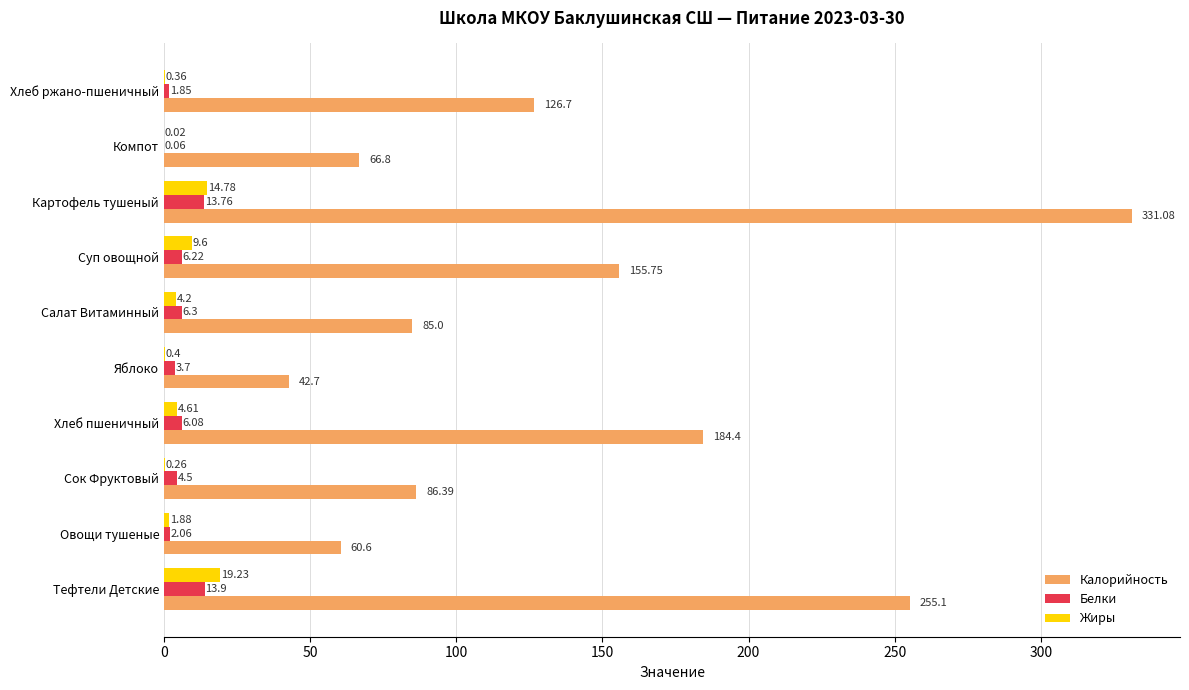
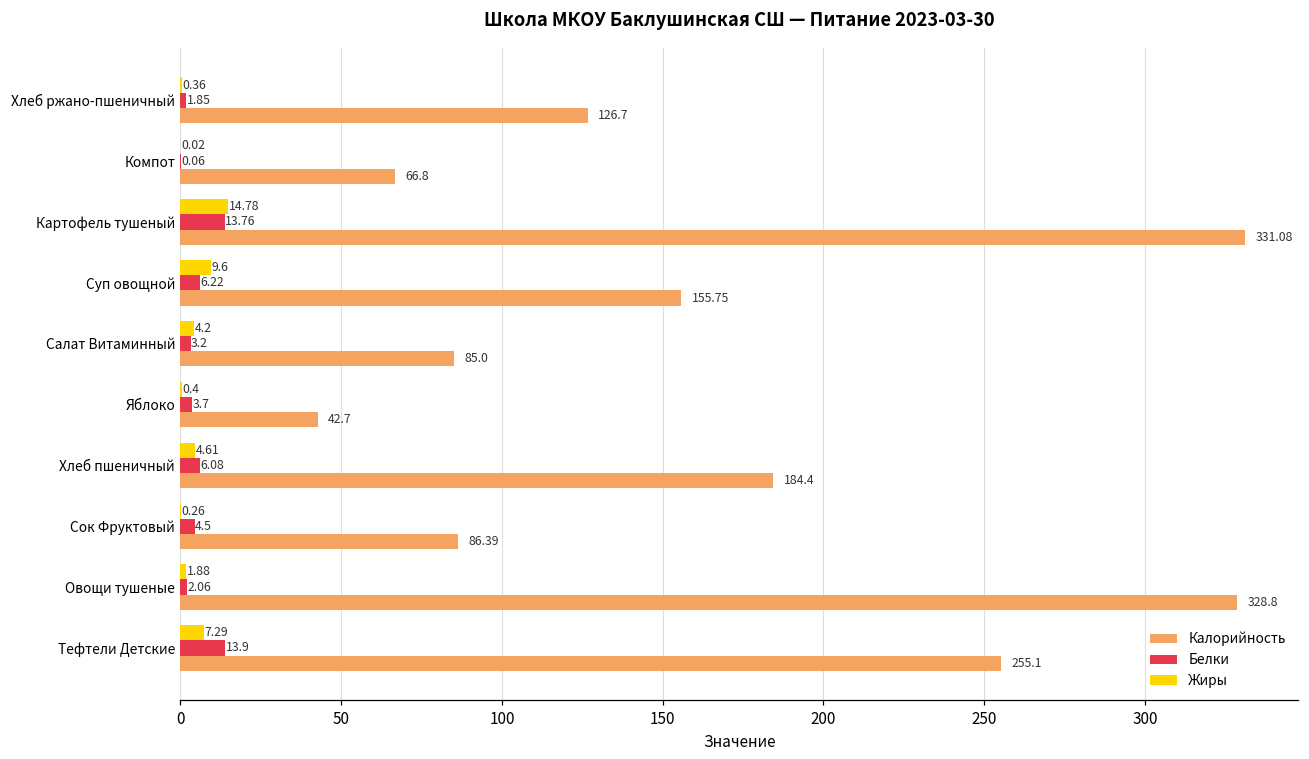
  {
    "Калорийность": {
      "Хлеб ржано-пшеничный": 126.7,
      "Компот": 66.8,
      "Картофель тушеный": 331.08,
      "Суп овощной": 155.75,
      "Салат Витаминный": 85.0,
      "Яблоко": 42.7,
      "Хлеб пшеничный": 184.4,
      "Сок Фруктовый": 86.39,
-     "Овощи тушеные": 60.6,
+     "Овощи тушеные": 328.8,
      "Тефтели Детские": 255.1
    },
    "Белки": {
      "Хлеб ржано-пшеничный": 1.85,
      "Компот": 0.06,
      "Картофель тушеный": 13.76,
      "Суп овощной": 6.22,
-     "Салат Витаминный": 6.3,
+     "Салат Витаминный": 3.2,
      "Яблоко": 3.7,
      "Хлеб пшеничный": 6.08,
      "Сок Фруктовый": 4.5,
      "Овощи тушеные": 2.06,
      "Тефтели Детские": 13.9
    },
    "Жиры": {
      "Хлеб ржано-пшеничный": 0.36,
      "Компот": 0.02,
      "Картофель тушеный": 14.78,
      "Суп овощной": 9.6,
      "Салат Витаминный": 4.2,
      "Яблоко": 0.4,
      "Хлеб пшеничный": 4.61,
      "Сок Фруктовый": 0.26,
      "Овощи тушеные": 1.88,
-     "Тефтели Детские": 19.23
+     "Тефтели Детские": 7.29
    }
  }
